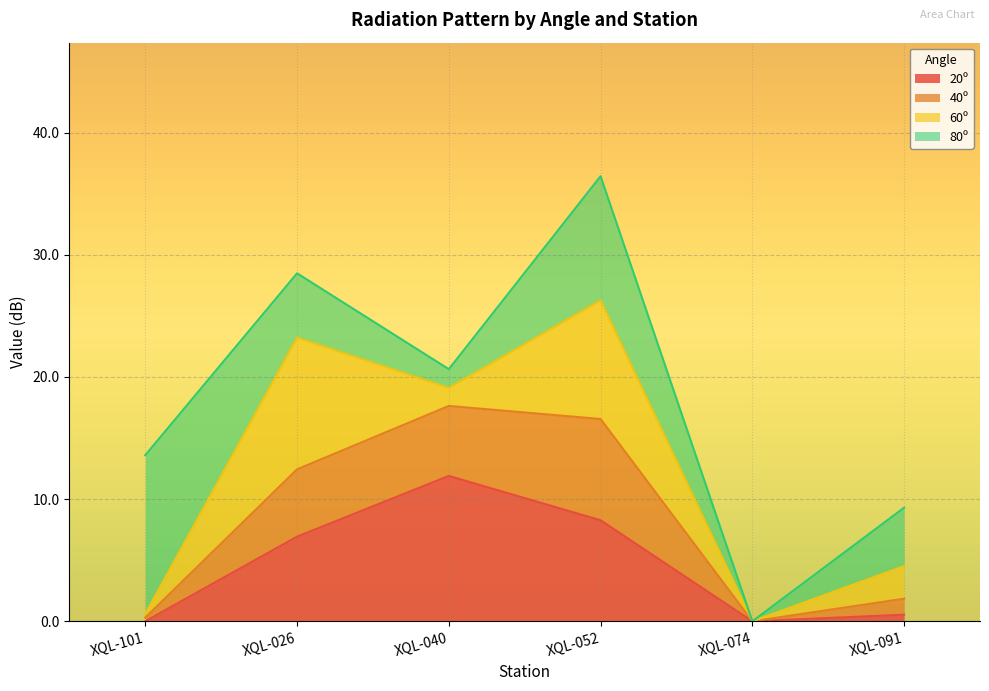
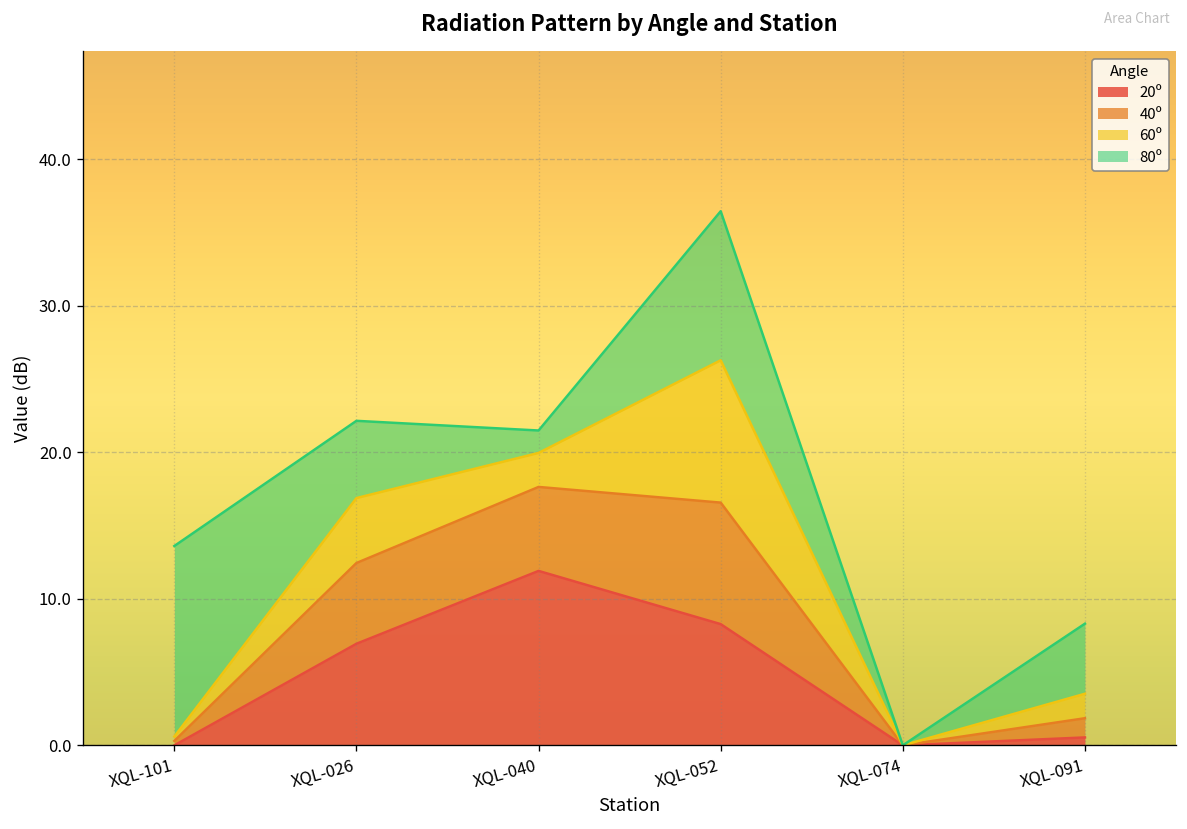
  {
    "60º": {
      "XQL-101": 0.3,
-     "XQL-026": 10.8,
-     "XQL-040": 1.5,
+     "XQL-026": 4.4,
+     "XQL-040": 2.3,
      "XQL-052": 9.7,
-     "XQL-091": 2.7
+     "XQL-091": 1.7
    },
    "80º": {
      "XQL-101": 13.0,
      "XQL-026": 5.3,
      "XQL-040": 1.5,
      "XQL-052": 10.2,
      "XQL-091": 4.8
    }
  }
